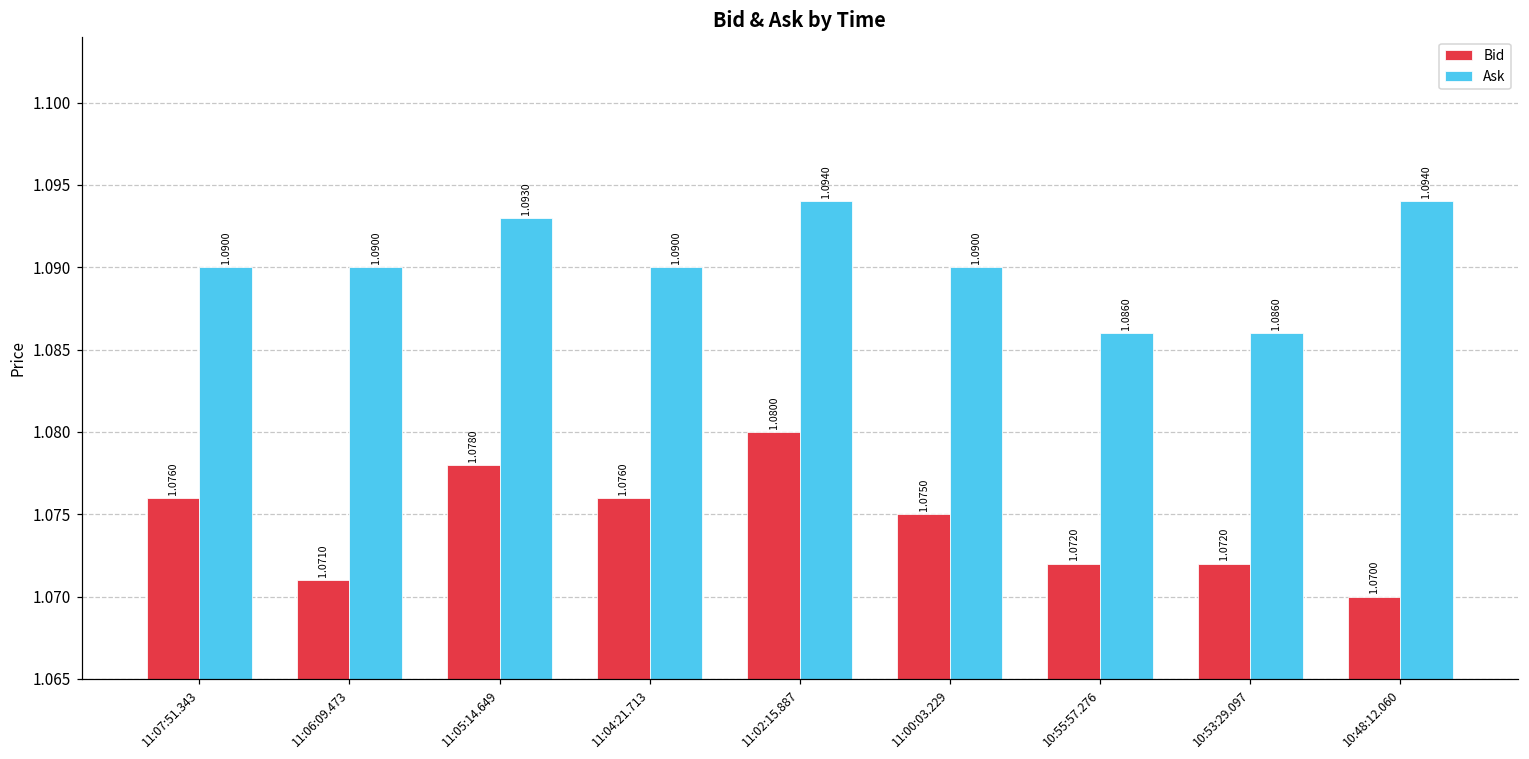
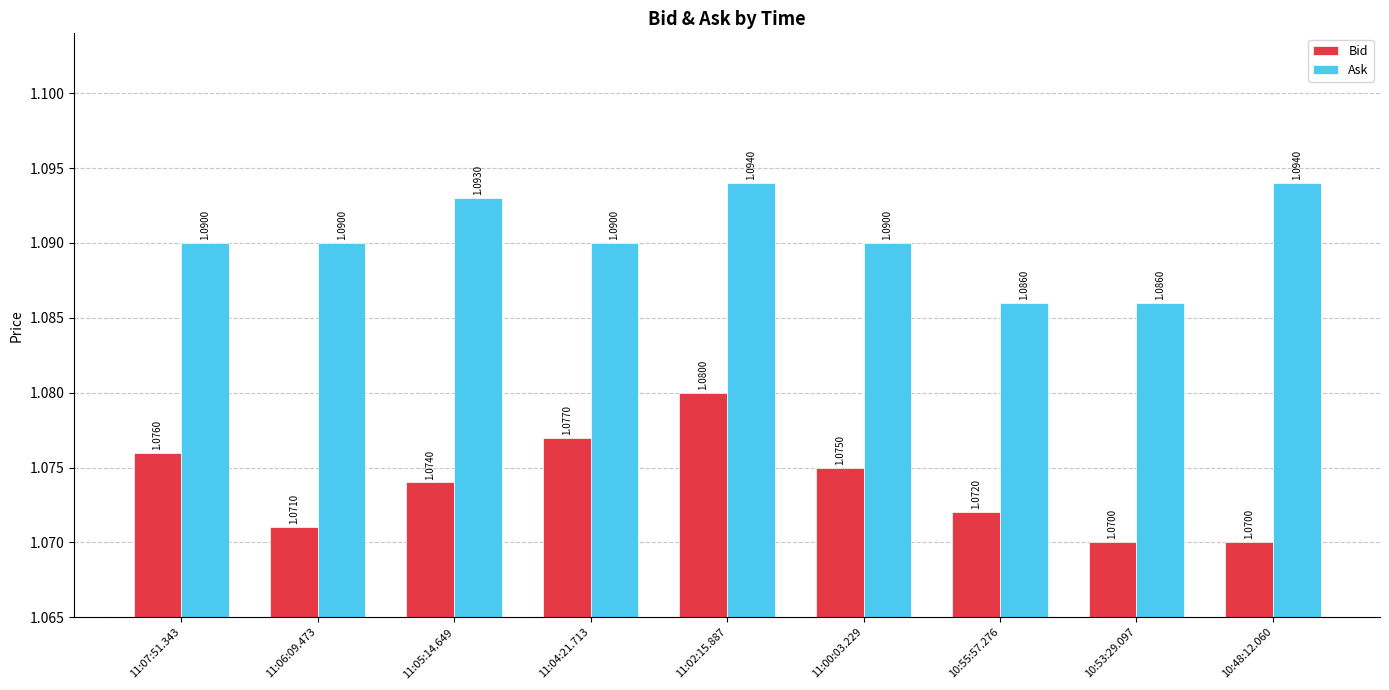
  {
    "Bid": {
      "11:07:51.343": 1.0760,
      "11:06:09.473": 1.0710,
-     "11:05:14.649": 1.0780,
-     "11:04:21.713": 1.0760,
+     "11:05:14.649": 1.0740,
+     "11:04:21.713": 1.0770,
      "11:02:15.887": 1.0800,
      "11:00:03.229": 1.0750,
      "10:55:57.276": 1.0720,
-     "10:53:29.097": 1.0720,
+     "10:53:29.097": 1.0700,
      "10:48:12.060": 1.0700
    },
    "Ask": {
      "11:07:51.343": 1.0900,
      "11:06:09.473": 1.0900,
      "11:05:14.649": 1.0930,
      "11:04:21.713": 1.0900,
      "11:02:15.887": 1.0940,
      "11:00:03.229": 1.0900,
      "10:55:57.276": 1.0860,
      "10:53:29.097": 1.0860,
      "10:48:12.060": 1.0940
    }
  }
